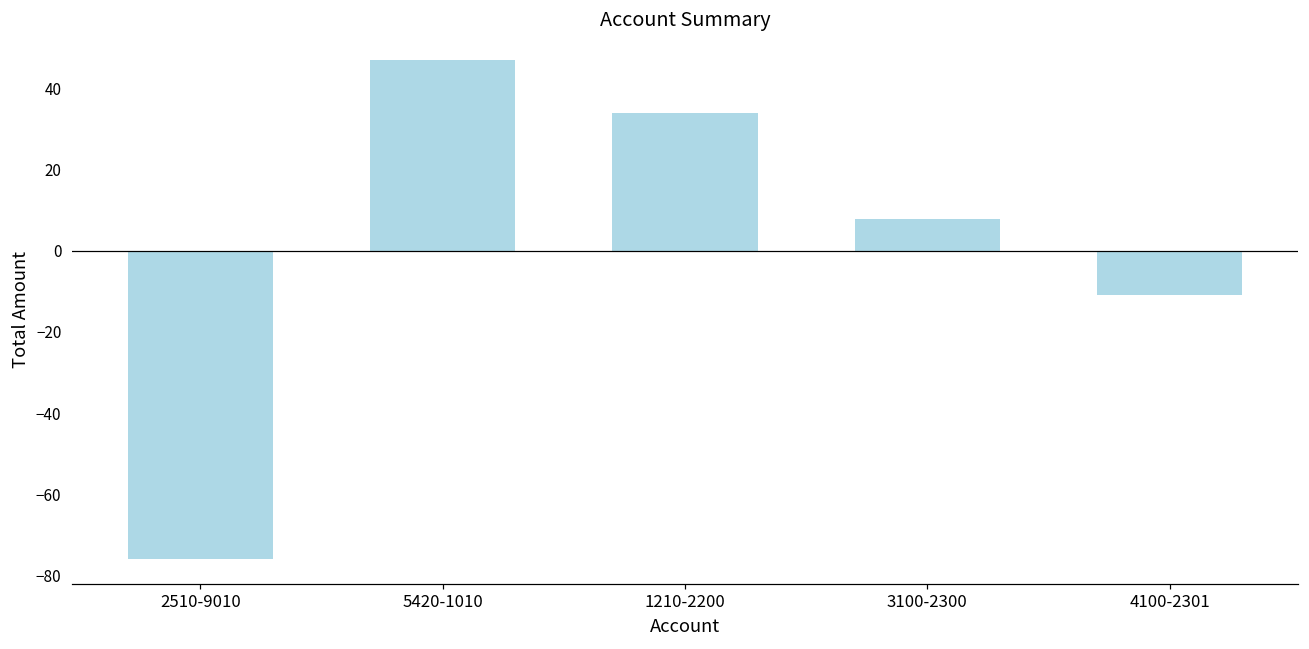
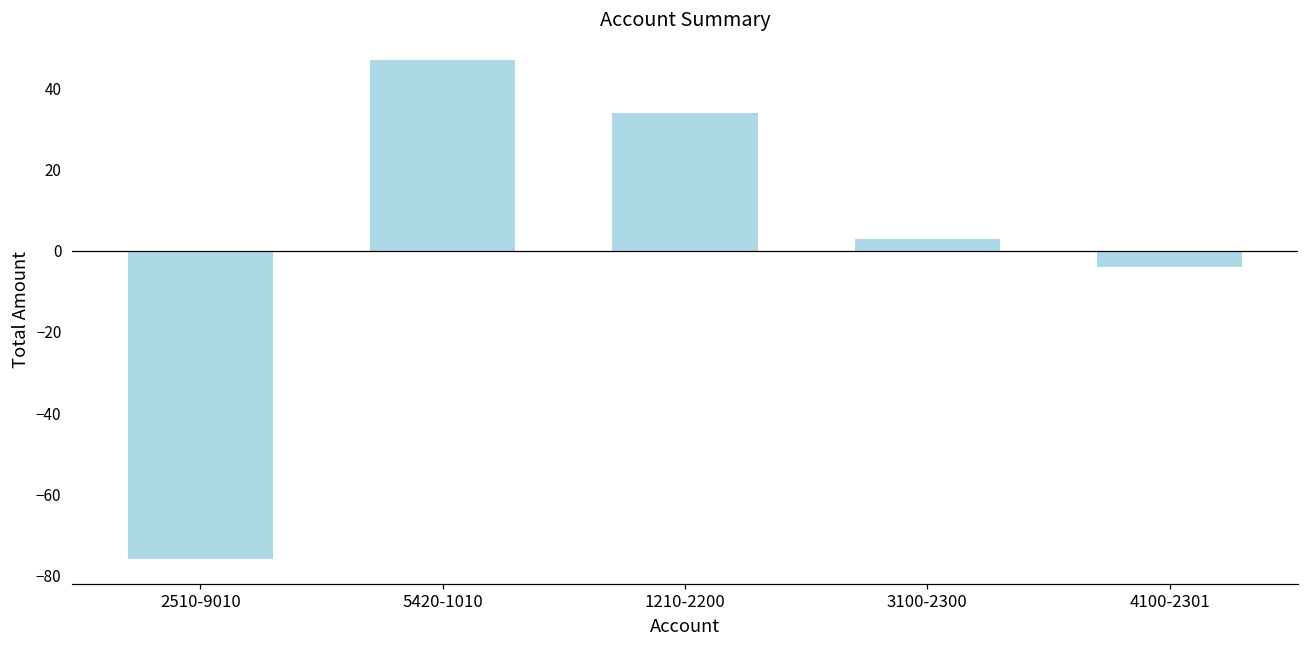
  {
    "2510-9010": -76,
    "5420-1010": 47,
    "1210-2200": 34,
-   "3100-2300": 8,
-   "4100-2301": -11
+   "3100-2300": 3,
+   "4100-2301": -4
  }
